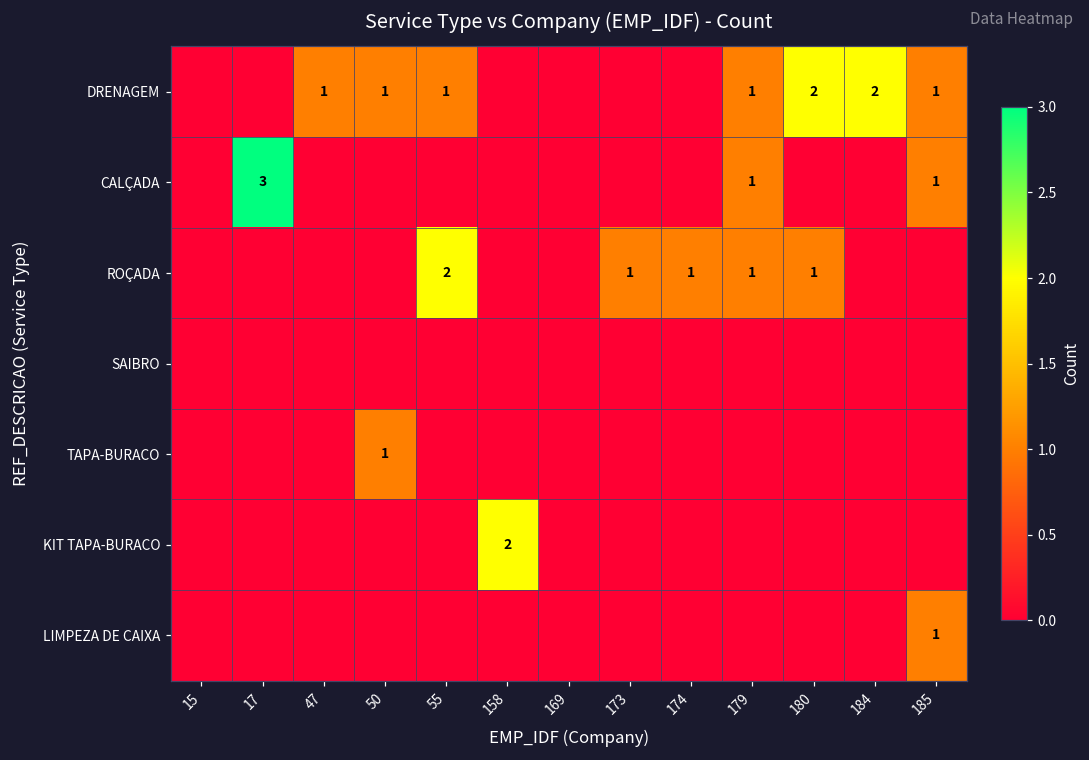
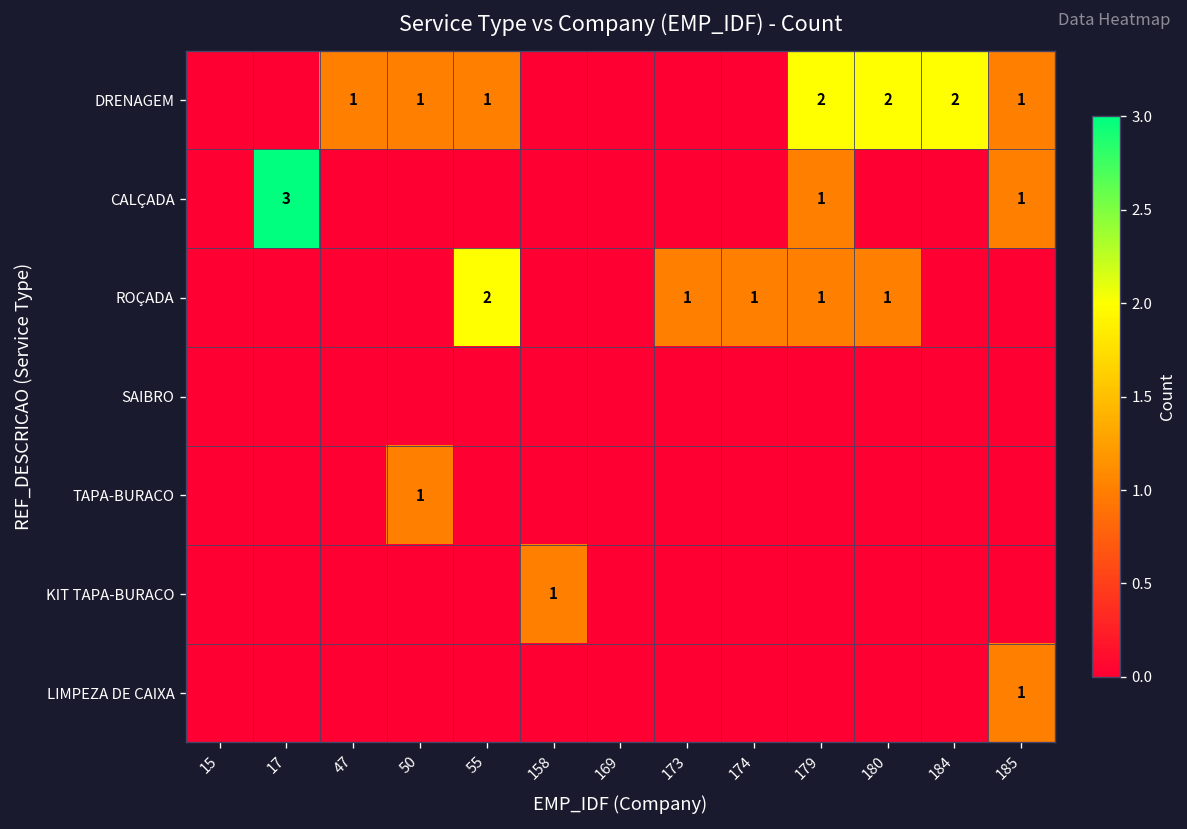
  {
    "DRENAGEM": {
      "47": 1,
      "50": 1,
      "55": 1,
-     "179": 1,
+     "179": 2,
      "180": 2,
      "184": 2,
      "185": 1
    },
    "CALÇADA": {
      "17": 3,
      "179": 1,
      "185": 1
    },
    "ROÇADA": {
      "55": 2,
      "173": 1,
      "174": 1,
      "179": 1,
      "180": 1
    },
    "TAPA-BURACO": {
      "50": 1
    },
    "KIT TAPA-BURACO": {
-     "158": 2
+     "158": 1
    },
    "LIMPEZA DE CAIXA": {
      "185": 1
    }
  }
